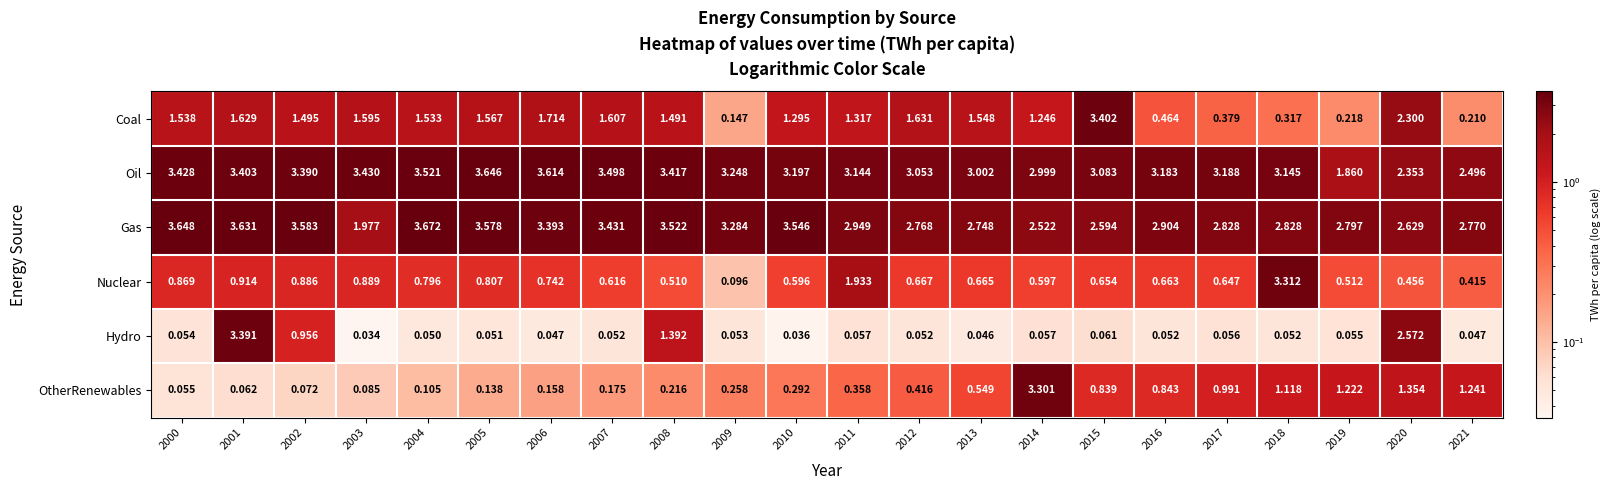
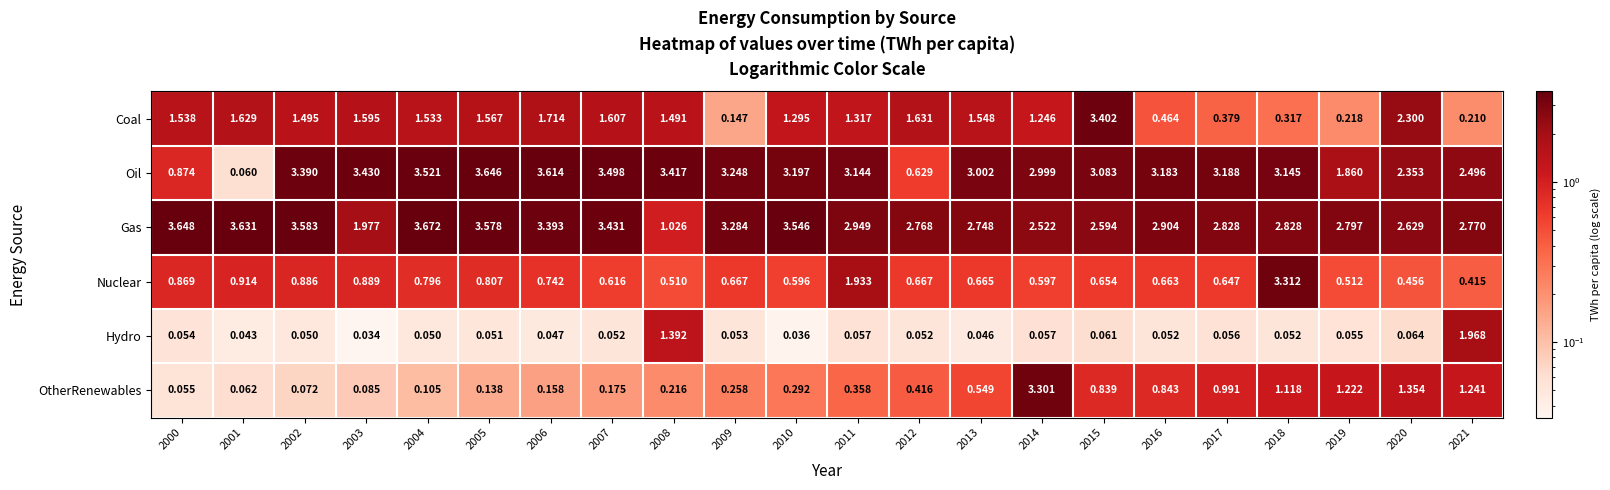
  {
    "Coal": {
      "2000": 1.538,
      "2001": 1.629,
      "2002": 1.495,
      "2003": 1.595,
      "2004": 1.533,
      "2005": 1.567,
      "2006": 1.714,
      "2007": 1.607,
      "2008": 1.491,
      "2009": 0.147,
      "2010": 1.295,
      "2011": 1.317,
      "2012": 1.631,
      "2013": 1.548,
      "2014": 1.246,
      "2015": 3.402,
      "2016": 0.464,
      "2017": 0.379,
      "2018": 0.317,
      "2019": 0.218,
      "2020": 2.300,
      "2021": 0.210
    },
    "Oil": {
-     "2000": 3.428,
-     "2001": 3.403,
+     "2000": 0.874,
+     "2001": 0.060,
      "2002": 3.390,
      "2003": 3.430,
      "2004": 3.521,
      "2005": 3.646,
      "2006": 3.614,
      "2007": 3.498,
      "2008": 3.417,
      "2009": 3.248,
      "2010": 3.197,
      "2011": 3.144,
-     "2012": 3.053,
+     "2012": 0.629,
      "2013": 3.002,
      "2014": 2.999,
      "2015": 3.083,
      "2016": 3.183,
      "2017": 3.188,
      "2018": 3.145,
      "2019": 1.860,
      "2020": 2.353,
      "2021": 2.496
    },
    "Gas": {
      "2000": 3.648,
      "2001": 3.631,
      "2002": 3.583,
      "2003": 1.977,
      "2004": 3.672,
      "2005": 3.578,
      "2006": 3.393,
      "2007": 3.431,
-     "2008": 3.522,
+     "2008": 1.026,
      "2009": 3.284,
      "2010": 3.546,
      "2011": 2.949,
      "2012": 2.768,
      "2013": 2.748,
      "2014": 2.522,
      "2015": 2.594,
      "2016": 2.904,
      "2017": 2.828,
      "2018": 2.828,
      "2019": 2.797,
      "2020": 2.629,
      "2021": 2.770
    },
    "Nuclear": {
      "2000": 0.869,
      "2001": 0.914,
      "2002": 0.886,
      "2003": 0.889,
      "2004": 0.796,
      "2005": 0.807,
      "2006": 0.742,
      "2007": 0.616,
      "2008": 0.510,
-     "2009": 0.096,
+     "2009": 0.667,
      "2010": 0.596,
      "2011": 1.933,
      "2012": 0.667,
      "2013": 0.665,
      "2014": 0.597,
      "2015": 0.654,
      "2016": 0.663,
      "2017": 0.647,
      "2018": 3.312,
      "2019": 0.512,
      "2020": 0.456,
      "2021": 0.415
    },
    "Hydro": {
      "2000": 0.054,
-     "2001": 3.391,
-     "2002": 0.956,
+     "2001": 0.043,
+     "2002": 0.050,
      "2003": 0.034,
      "2004": 0.050,
      "2005": 0.051,
      "2006": 0.047,
      "2007": 0.052,
      "2008": 1.392,
      "2009": 0.053,
      "2010": 0.036,
      "2011": 0.057,
      "2012": 0.052,
      "2013": 0.046,
      "2014": 0.057,
      "2015": 0.061,
      "2016": 0.052,
      "2017": 0.056,
      "2018": 0.052,
      "2019": 0.055,
-     "2020": 2.572,
-     "2021": 0.047
+     "2020": 0.064,
+     "2021": 1.968
    },
    "OtherRenewables": {
      "2000": 0.055,
      "2001": 0.062,
      "2002": 0.072,
      "2003": 0.085,
      "2004": 0.105,
      "2005": 0.138,
      "2006": 0.158,
      "2007": 0.175,
      "2008": 0.216,
      "2009": 0.258,
      "2010": 0.292,
      "2011": 0.358,
      "2012": 0.416,
      "2013": 0.549,
      "2014": 3.301,
      "2015": 0.839,
      "2016": 0.843,
      "2017": 0.991,
      "2018": 1.118,
      "2019": 1.222,
      "2020": 1.354,
      "2021": 1.241
    }
  }
